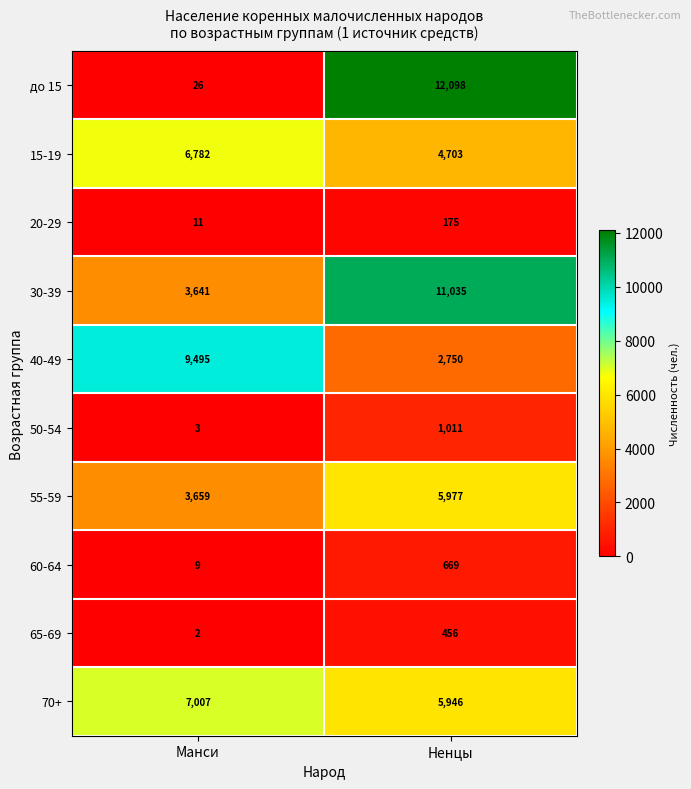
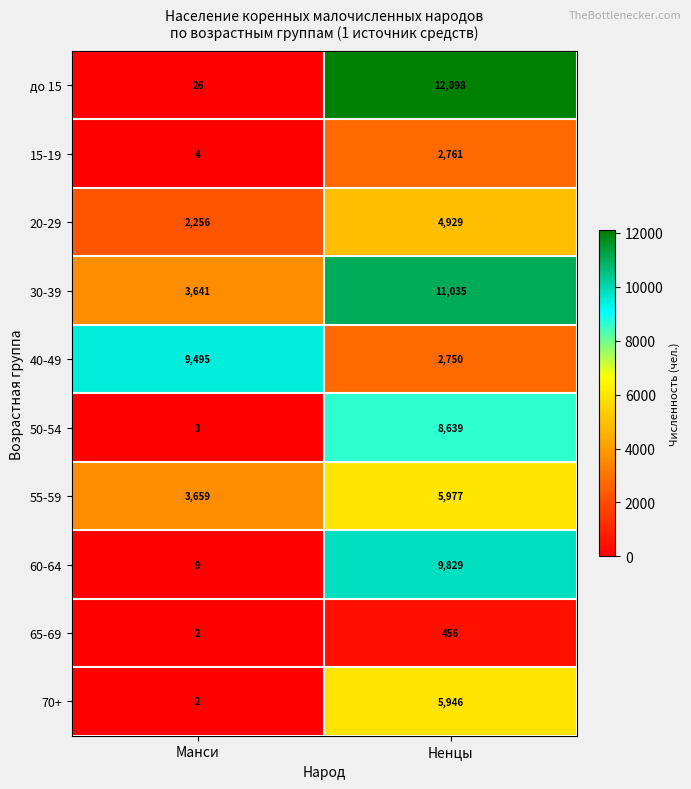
  {
    "до 15": {
      "Манси": "26",
      "Ненцы": "12,098"
    },
    "15-19": {
-     "Манси": "6,782",
-     "Ненцы": "4,703"
+     "Манси": "4",
+     "Ненцы": "2,761"
    },
    "20-29": {
-     "Манси": "11",
-     "Ненцы": "175"
+     "Манси": "2,256",
+     "Ненцы": "4,929"
    },
    "30-39": {
      "Манси": "3,641",
      "Ненцы": "11,035"
    },
    "40-49": {
      "Манси": "9,495",
      "Ненцы": "2,750"
    },
    "50-54": {
      "Манси": "3",
-     "Ненцы": "1,011"
+     "Ненцы": "8,639"
    },
    "55-59": {
      "Манси": "3,659",
      "Ненцы": "5,977"
    },
    "60-64": {
      "Манси": "9",
-     "Ненцы": "669"
+     "Ненцы": "9,829"
    },
    "65-69": {
      "Манси": "2",
      "Ненцы": "456"
    },
    "70+": {
-     "Манси": "7,007",
+     "Манси": "2",
      "Ненцы": "5,946"
    }
  }
